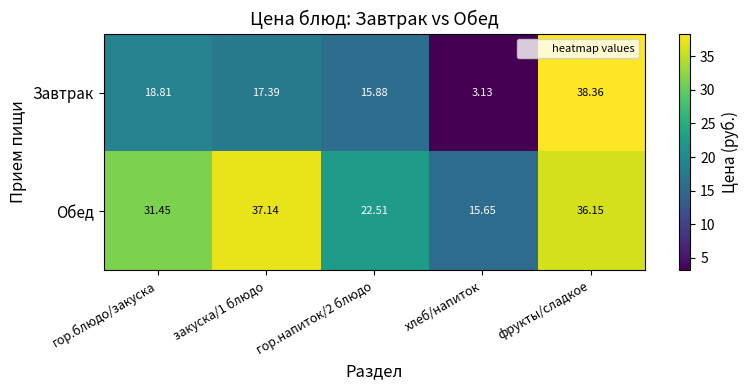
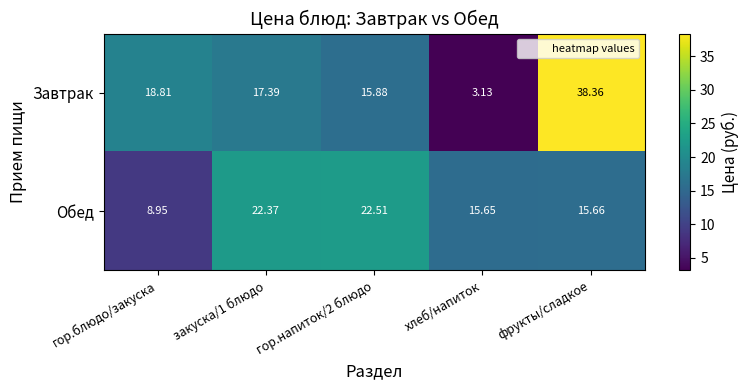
  {
    "Завтрак": {
      "гор.блюдо/закуска": 18.81,
      "закуска/1 блюдо": 17.39,
      "гор.напиток/2 блюдо": 15.88,
      "хлеб/напиток": 3.13,
      "фрукты/сладкое": 38.36
    },
    "Обед": {
-     "гор.блюдо/закуска": 31.45,
-     "закуска/1 блюдо": 37.14,
+     "гор.блюдо/закуска": 8.95,
+     "закуска/1 блюдо": 22.37,
      "гор.напиток/2 блюдо": 22.51,
      "хлеб/напиток": 15.65,
-     "фрукты/сладкое": 36.15
+     "фрукты/сладкое": 15.66
    }
  }
